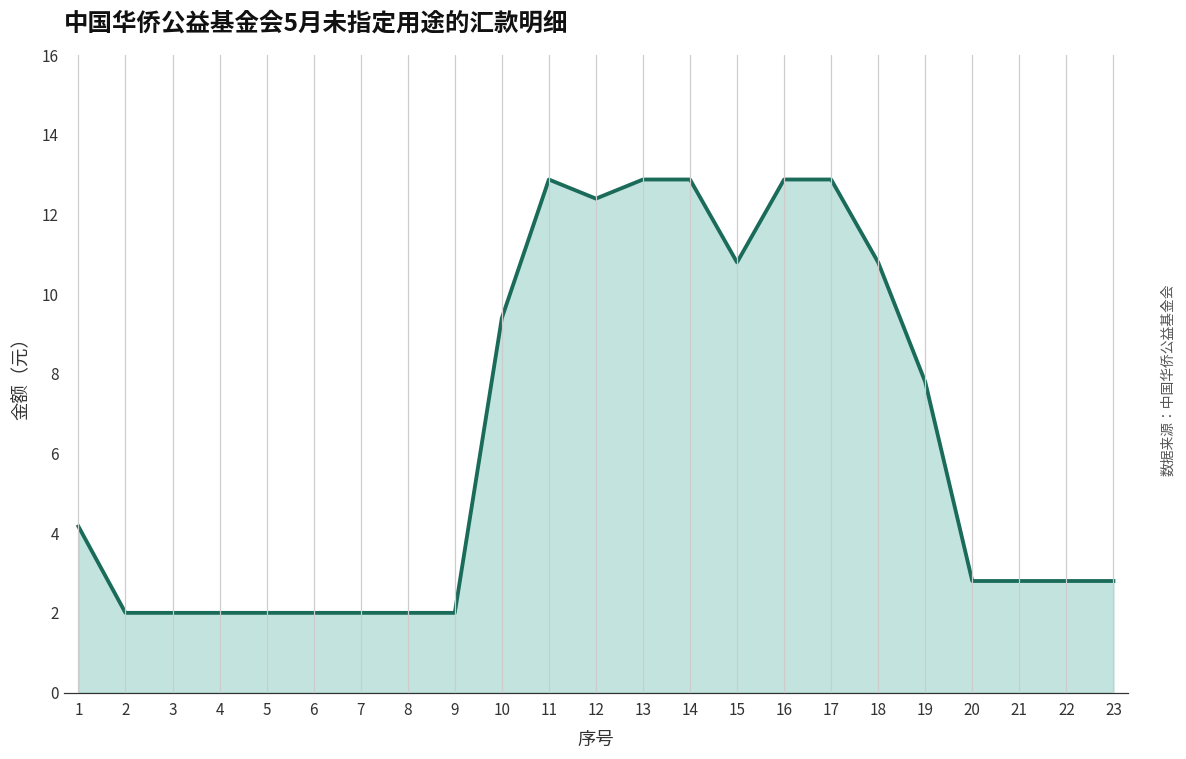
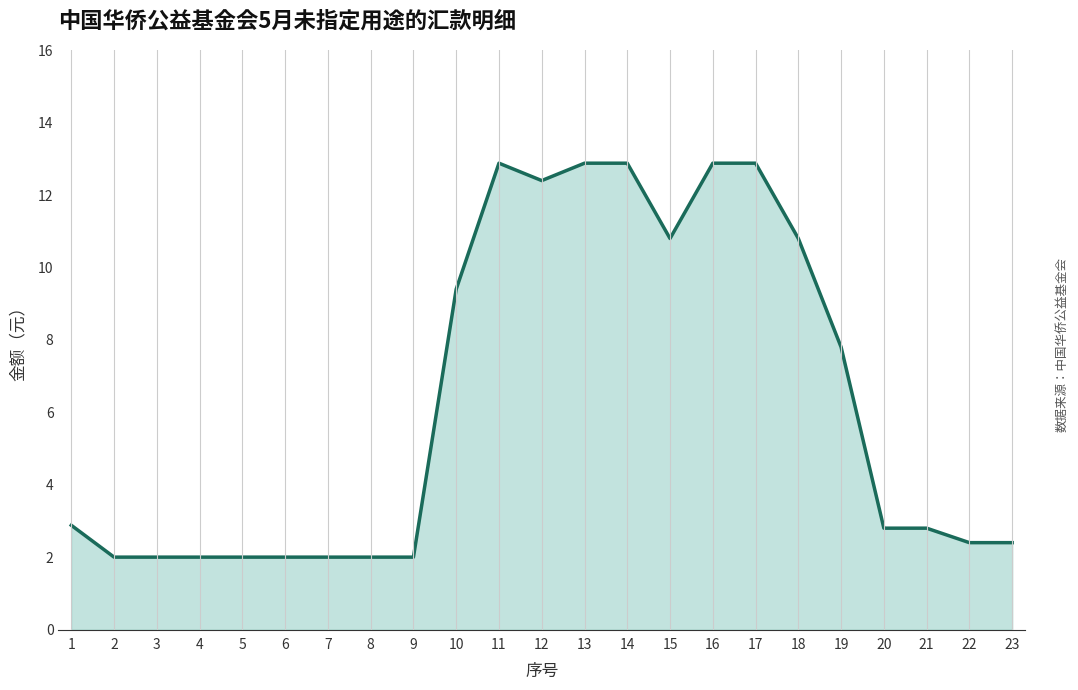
  {
-   "1": 4.2,
+   "1": 2.9,
    "2": 2.0,
    "3": 2.0,
    "4": 2.0,
    "5": 2.0,
    "6": 2.0,
    "7": 2.0,
    "8": 2.0,
    "9": 2.0,
    "10": 9.4,
    "11": 12.9,
    "12": 12.4,
    "13": 12.9,
    "14": 12.9,
    "15": 10.8,
    "16": 12.9,
    "17": 12.9,
    "18": 10.8,
    "19": 7.8,
    "20": 2.8,
    "21": 2.8,
-   "22": 2.8,
-   "23": 2.8
+   "22": 2.4,
+   "23": 2.4
  }
